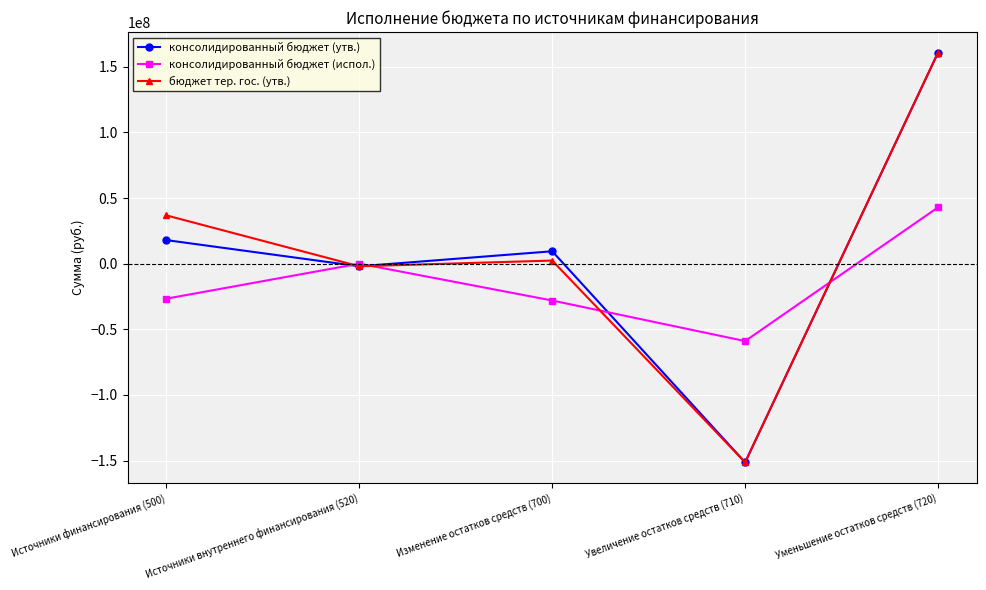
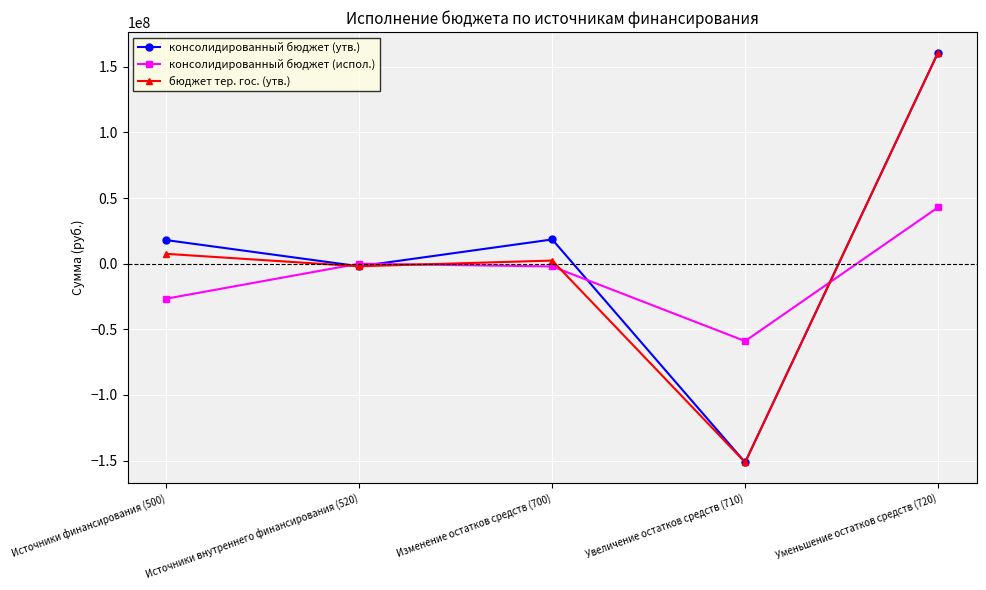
  {
    "консолидированный бюджет (утв.)": {
      "Источники финансирования (500)": 18000000,
-     "Изменение остатков средств (700)": 9000000
+     "Изменение остатков средств (700)": 18000000
    },
    "консолидированный бюджет (испол.)": {
      "Источники финансирования (500)": -27000000,
      "Источники внутреннего финансирования (520)": 0,
-     "Изменение остатков средств (700)": -28000000,
+     "Изменение остатков средств (700)": -2000000,
      "Увеличение остатков средств (710)": -59000000,
      "Уменьшение остатков средств (720)": 43000000
    },
    "бюджет тер. гос. (утв.)": {
-     "Источники финансирования (500)": 37000000,
+     "Источники финансирования (500)": 7000000,
      "Изменение остатков средств (700)": 2000000
    }
  }
